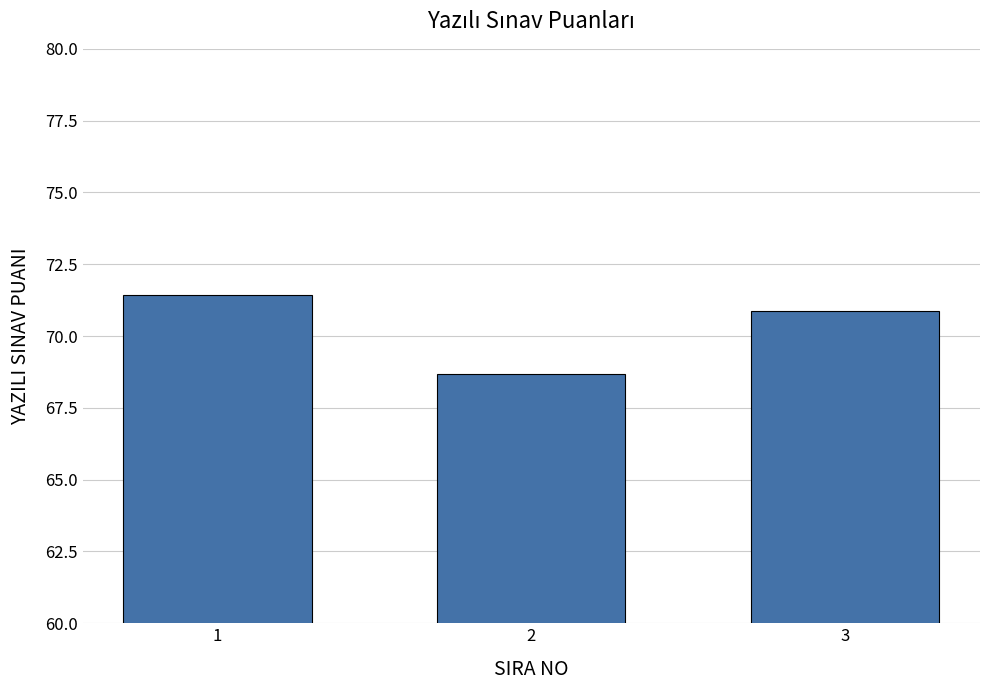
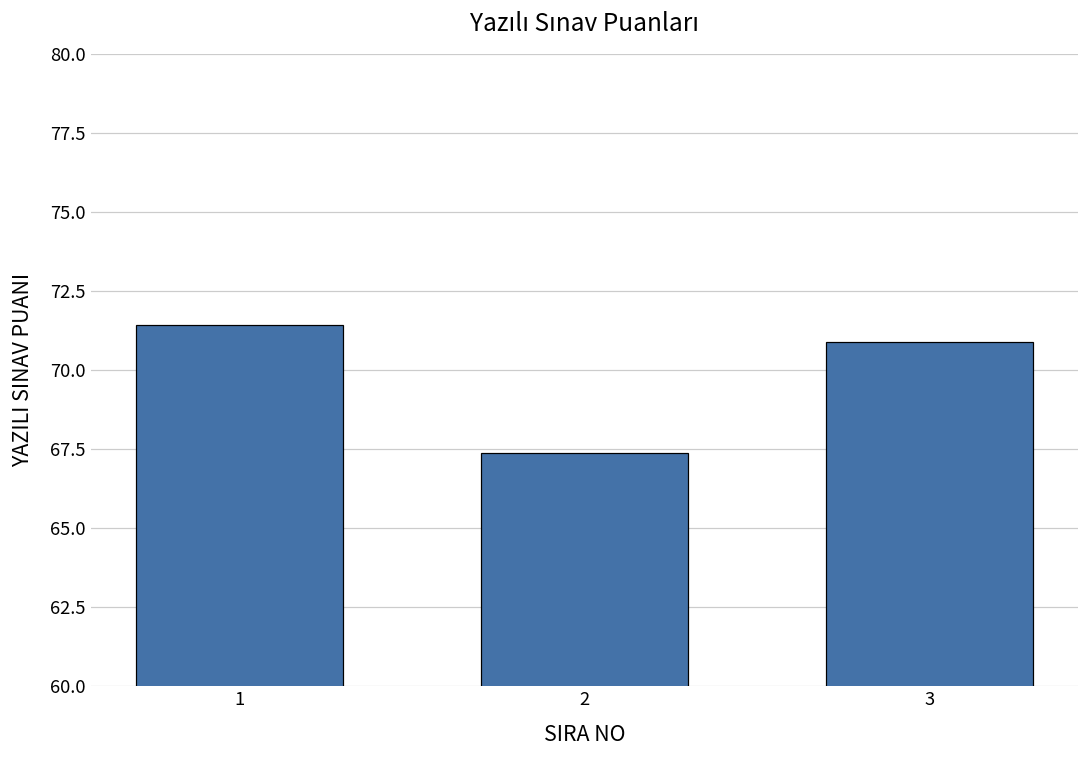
  {
    "1": 71.4,
-   "2": 68.7,
+   "2": 67.3,
    "3": 70.9
  }
